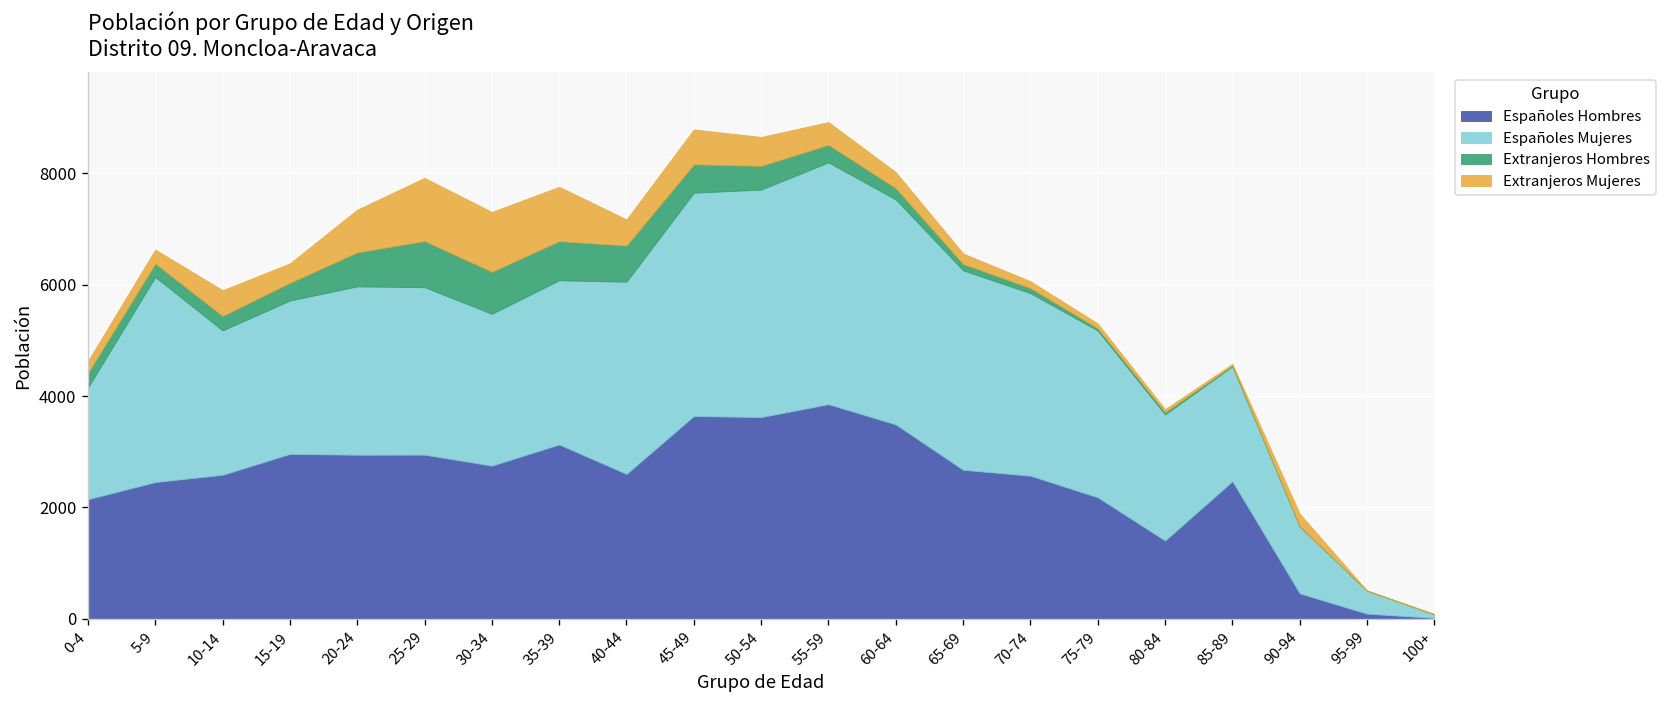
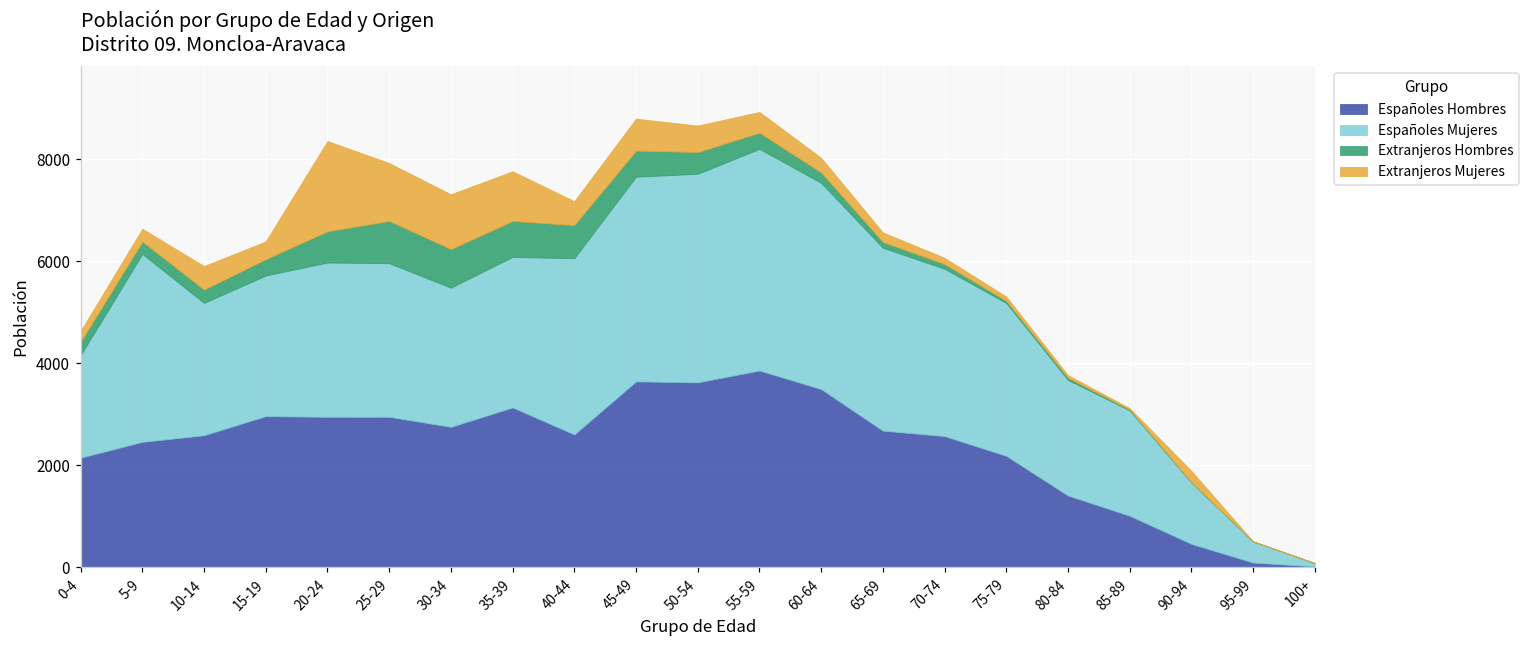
  {
    "Españoles Hombres": {
      "0-4": 2100,
      "5-9": 2500,
      "10-14": 2600,
      "15-19": 3000,
      "20-24": 2900,
      "25-29": 2900,
      "30-34": 2800,
      "35-39": 3100,
      "40-44": 2600,
      "45-49": 3600,
      "50-54": 3600,
      "55-59": 3900,
      "60-64": 3500,
      "65-69": 2700,
      "70-74": 2600,
      "75-79": 2200,
      "80-84": 1400,
-     "85-89": 2500,
+     "85-89": 1000,
      "90-94": 500,
      "95-99": 100
    },
    "Españoles Mujeres": {
      "0-4": 2000,
      "5-9": 3700,
      "10-14": 2600,
      "15-19": 2800,
      "20-24": 3000,
      "25-29": 3000,
      "30-34": 2700,
      "35-39": 3000,
      "40-44": 3500,
      "45-49": 4000,
      "50-54": 4100,
      "55-59": 4300,
      "60-64": 4000,
      "65-69": 3600,
      "70-74": 3300
    },
    "Extranjeros Hombres": {
      "0-4": 300,
      "5-9": 200,
      "10-14": 300,
      "15-19": 300,
      "20-24": 600,
      "25-29": 800,
      "30-34": 800,
      "35-39": 700,
      "40-44": 700,
      "45-49": 500,
      "50-54": 400,
      "55-59": 300,
      "60-64": 200,
      "65-69": 100,
      "70-74": 100
    },
    "Extranjeros Mujeres": {
      "0-4": 200,
      "5-9": 300,
      "10-14": 500,
      "15-19": 300,
-     "20-24": 800,
+     "20-24": 1800,
      "25-29": 1100,
      "30-34": 1100,
      "35-39": 1000,
      "40-44": 500,
      "45-49": 600,
      "50-54": 500,
      "55-59": 400,
      "60-64": 300,
      "65-69": 200,
      "70-74": 100,
      "75-79": 100,
      "90-94": 200
    }
  }
